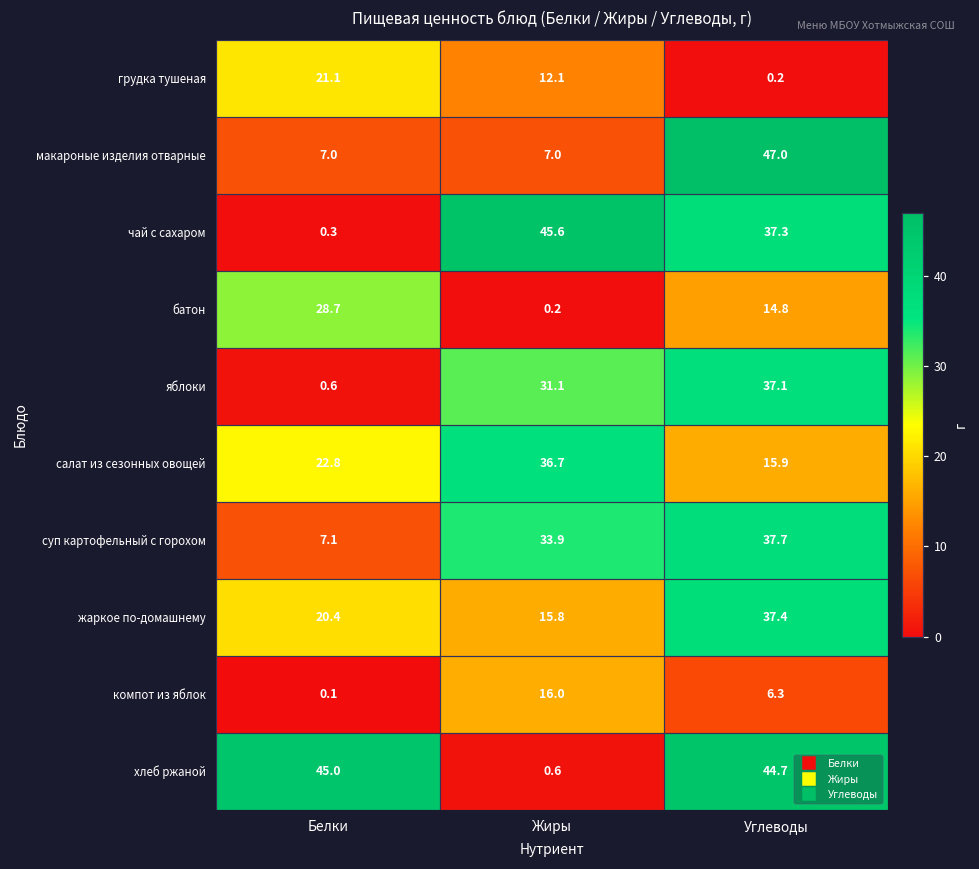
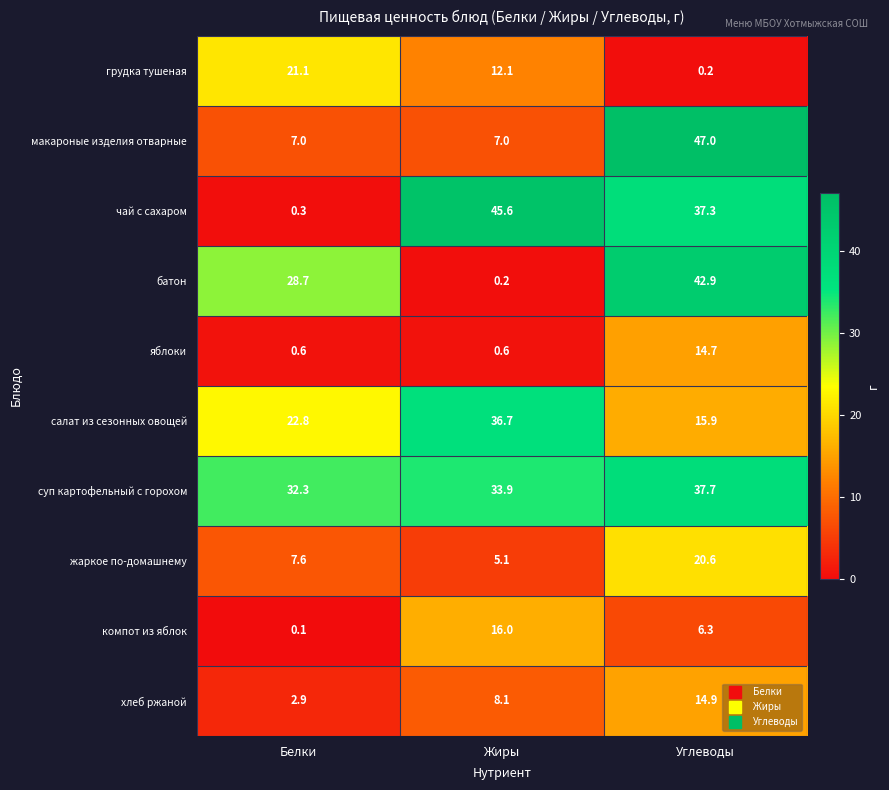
  {
    "грудка тушеная": {
      "Белки": 21.1,
      "Жиры": 12.1,
      "Углеводы": 0.2
    },
    "макароные изделия отварные": {
      "Белки": 7.0,
      "Жиры": 7.0,
      "Углеводы": 47.0
    },
    "чай с сахаром": {
      "Белки": 0.3,
      "Жиры": 45.6,
      "Углеводы": 37.3
    },
    "батон": {
      "Белки": 28.7,
      "Жиры": 0.2,
-     "Углеводы": 14.8
+     "Углеводы": 42.9
    },
    "яблоки": {
      "Белки": 0.6,
-     "Жиры": 31.1,
-     "Углеводы": 37.1
+     "Жиры": 0.6,
+     "Углеводы": 14.7
    },
    "салат из сезонных овощей": {
      "Белки": 22.8,
      "Жиры": 36.7,
      "Углеводы": 15.9
    },
    "суп картофельный с горохом": {
-     "Белки": 7.1,
+     "Белки": 32.3,
      "Жиры": 33.9,
      "Углеводы": 37.7
    },
    "жаркое по-домашнему": {
-     "Белки": 20.4,
-     "Жиры": 15.8,
-     "Углеводы": 37.4
+     "Белки": 7.6,
+     "Жиры": 5.1,
+     "Углеводы": 20.6
    },
    "компот из яблок": {
      "Белки": 0.1,
      "Жиры": 16.0,
      "Углеводы": 6.3
    },
    "хлеб ржаной": {
-     "Белки": 45.0,
-     "Жиры": 0.6,
-     "Углеводы": 44.7
+     "Белки": 2.9,
+     "Жиры": 8.1,
+     "Углеводы": 14.9
    }
  }
